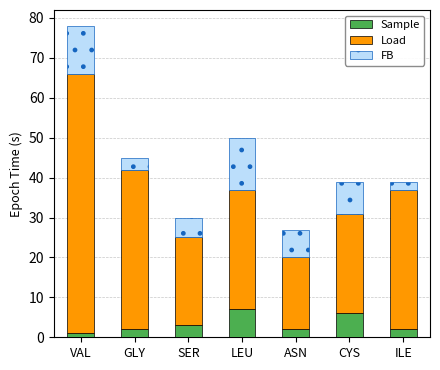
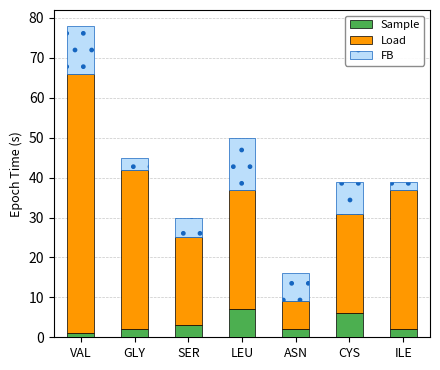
  {
    "Sample": {
      "VAL": 1,
      "GLY": 2,
      "SER": 3,
      "LEU": 7,
      "ASN": 2,
      "CYS": 6,
      "ILE": 2
    },
    "Load": {
      "VAL": 65,
      "GLY": 40,
      "SER": 22,
      "LEU": 30,
-     "ASN": 18,
+     "ASN": 7,
      "CYS": 25,
      "ILE": 35
    },
    "FB": {
      "VAL": 12,
      "GLY": 3,
      "SER": 5,
      "LEU": 13,
      "ASN": 7,
      "CYS": 8,
      "ILE": 2
    }
  }
